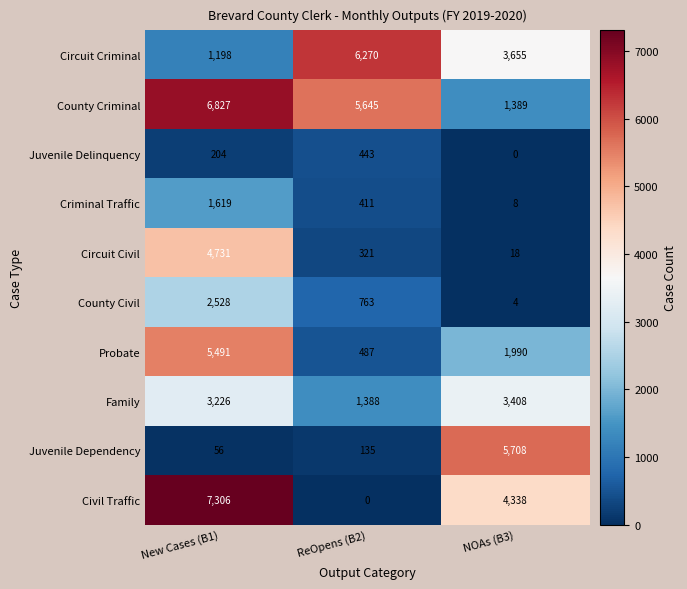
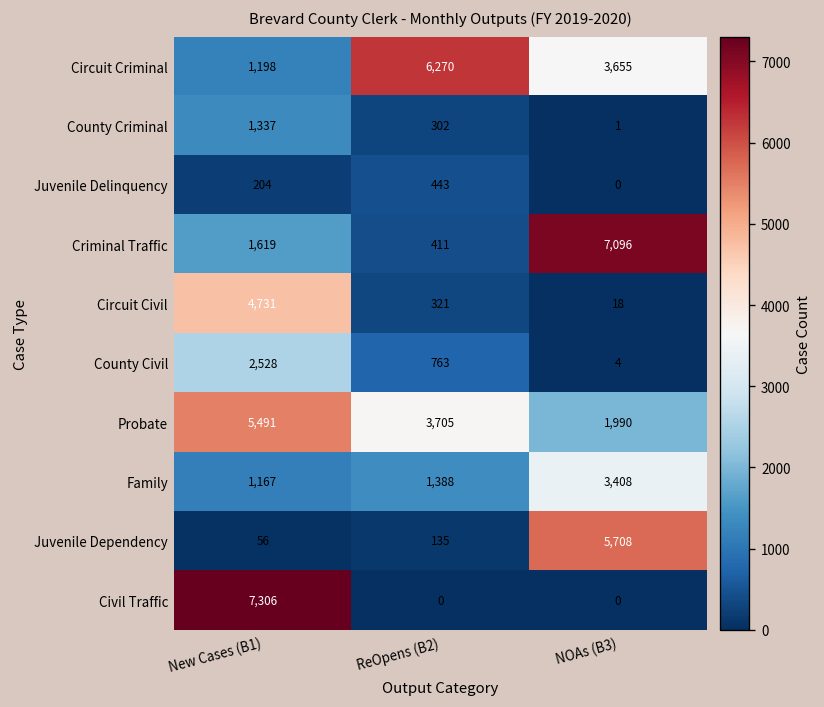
  {
    "Circuit Criminal": {
      "New Cases (B1)": "1,198",
      "ReOpens (B2)": "6,270",
      "NOAs (B3)": "3,655"
    },
    "County Criminal": {
-     "New Cases (B1)": "6,827",
-     "ReOpens (B2)": "5,645",
-     "NOAs (B3)": "1,389"
+     "New Cases (B1)": "1,337",
+     "ReOpens (B2)": "302",
+     "NOAs (B3)": "1"
    },
    "Juvenile Delinquency": {
      "New Cases (B1)": "204",
      "ReOpens (B2)": "443",
      "NOAs (B3)": "0"
    },
    "Criminal Traffic": {
      "New Cases (B1)": "1,619",
      "ReOpens (B2)": "411",
-     "NOAs (B3)": "8"
+     "NOAs (B3)": "7,096"
    },
    "Circuit Civil": {
      "New Cases (B1)": "4,731",
      "ReOpens (B2)": "321",
      "NOAs (B3)": "18"
    },
    "County Civil": {
      "New Cases (B1)": "2,528",
      "ReOpens (B2)": "763",
      "NOAs (B3)": "4"
    },
    "Probate": {
      "New Cases (B1)": "5,491",
-     "ReOpens (B2)": "487",
+     "ReOpens (B2)": "3,705",
      "NOAs (B3)": "1,990"
    },
    "Family": {
-     "New Cases (B1)": "3,226",
+     "New Cases (B1)": "1,167",
      "ReOpens (B2)": "1,388",
      "NOAs (B3)": "3,408"
    },
    "Juvenile Dependency": {
      "New Cases (B1)": "56",
      "ReOpens (B2)": "135",
      "NOAs (B3)": "5,708"
    },
    "Civil Traffic": {
      "New Cases (B1)": "7,306",
      "ReOpens (B2)": "0",
-     "NOAs (B3)": "4,338"
+     "NOAs (B3)": "0"
    }
  }
